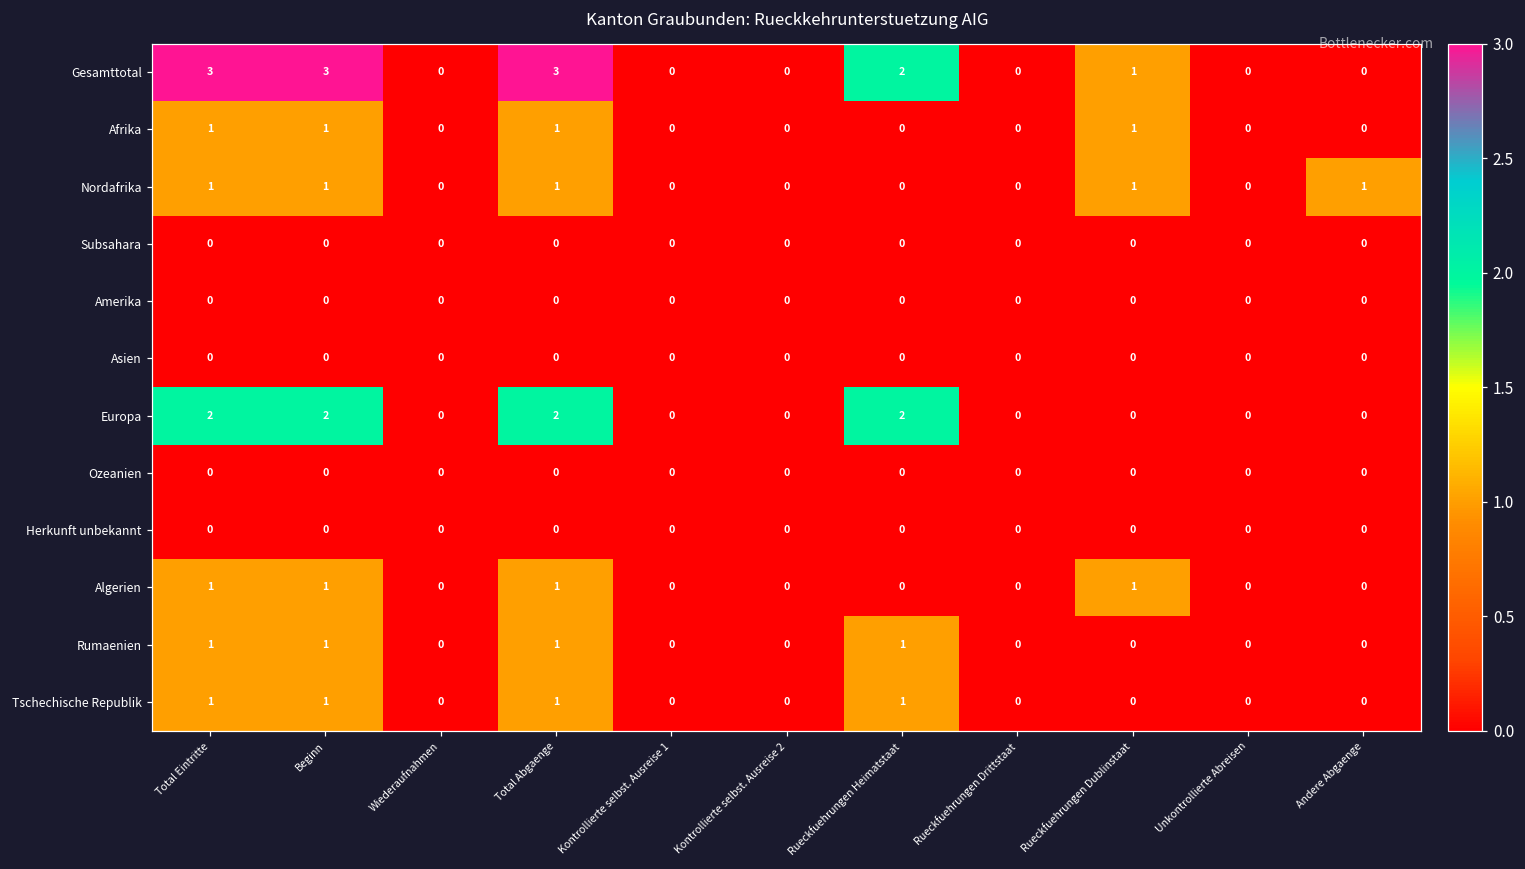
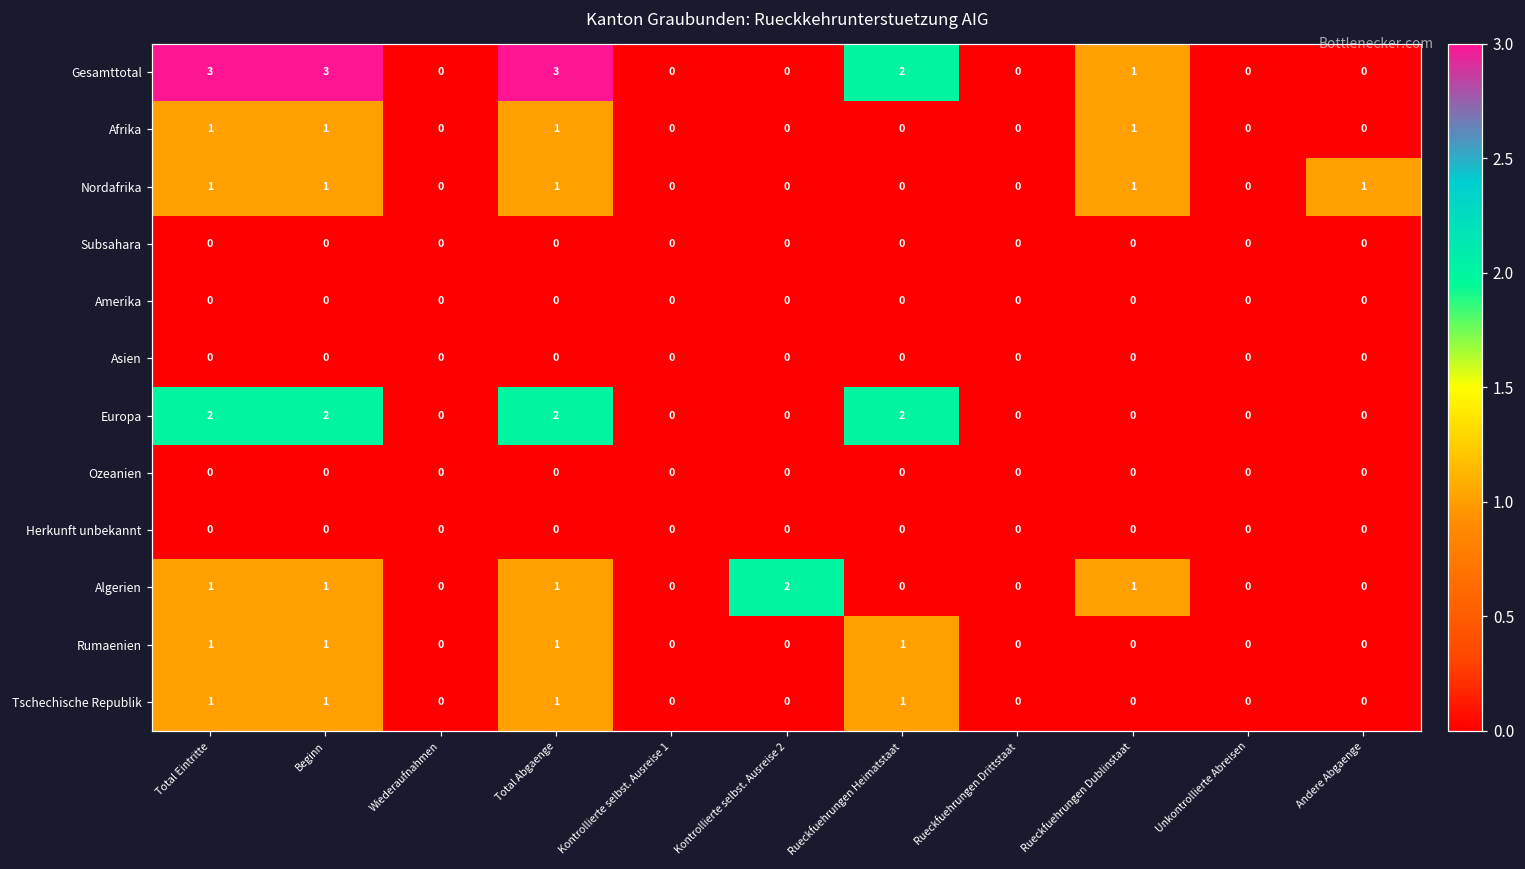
  {
    "Gesamttotal": {
      "Total Eintritte": 3,
      "Beginn": 3,
      "Wiederaufnahmen": 0,
      "Total Abgaenge": 3,
      "Kontrollierte selbst. Ausreise 1": 0,
      "Kontrollierte selbst. Ausreise 2": 0,
      "Rueckfuehrungen Heimatstaat": 2,
      "Rueckfuehrungen Drittstaat": 0,
      "Rueckfuehrungen Dublinstaat": 1,
      "Unkontrollierte Abreisen": 0
    },
    "Afrika": {
      "Total Eintritte": 1,
      "Beginn": 1,
      "Wiederaufnahmen": 0,
      "Total Abgaenge": 1,
      "Kontrollierte selbst. Ausreise 1": 0,
      "Kontrollierte selbst. Ausreise 2": 0,
      "Rueckfuehrungen Heimatstaat": 0,
      "Rueckfuehrungen Drittstaat": 0,
      "Rueckfuehrungen Dublinstaat": 1,
      "Unkontrollierte Abreisen": 0,
      "Andere Abgaenge": 0
    },
    "Nordafrika": {
      "Total Eintritte": 1,
      "Beginn": 1,
      "Wiederaufnahmen": 0,
      "Total Abgaenge": 1,
      "Kontrollierte selbst. Ausreise 1": 0,
      "Kontrollierte selbst. Ausreise 2": 0,
      "Rueckfuehrungen Heimatstaat": 0,
      "Rueckfuehrungen Drittstaat": 0,
      "Rueckfuehrungen Dublinstaat": 1,
      "Unkontrollierte Abreisen": 0,
      "Andere Abgaenge": 1
    },
    "Subsahara": {
      "Total Eintritte": 0,
      "Beginn": 0,
      "Wiederaufnahmen": 0,
      "Total Abgaenge": 0,
      "Kontrollierte selbst. Ausreise 1": 0,
      "Kontrollierte selbst. Ausreise 2": 0,
      "Rueckfuehrungen Heimatstaat": 0,
      "Rueckfuehrungen Drittstaat": 0,
      "Rueckfuehrungen Dublinstaat": 0,
      "Unkontrollierte Abreisen": 0,
      "Andere Abgaenge": 0
    },
    "Amerika": {
      "Total Eintritte": 0,
      "Beginn": 0,
      "Wiederaufnahmen": 0,
      "Total Abgaenge": 0,
      "Kontrollierte selbst. Ausreise 1": 0,
      "Kontrollierte selbst. Ausreise 2": 0,
      "Rueckfuehrungen Heimatstaat": 0,
      "Rueckfuehrungen Drittstaat": 0,
      "Rueckfuehrungen Dublinstaat": 0,
      "Unkontrollierte Abreisen": 0,
      "Andere Abgaenge": 0
    },
    "Asien": {
      "Total Eintritte": 0,
      "Beginn": 0,
      "Wiederaufnahmen": 0,
      "Total Abgaenge": 0,
      "Kontrollierte selbst. Ausreise 1": 0,
      "Kontrollierte selbst. Ausreise 2": 0,
      "Rueckfuehrungen Heimatstaat": 0,
      "Rueckfuehrungen Drittstaat": 0,
      "Rueckfuehrungen Dublinstaat": 0,
      "Unkontrollierte Abreisen": 0,
      "Andere Abgaenge": 0
    },
    "Europa": {
      "Total Eintritte": 2,
      "Beginn": 2,
      "Wiederaufnahmen": 0,
      "Total Abgaenge": 2,
      "Kontrollierte selbst. Ausreise 1": 0,
      "Kontrollierte selbst. Ausreise 2": 0,
      "Rueckfuehrungen Heimatstaat": 2,
      "Rueckfuehrungen Drittstaat": 0,
      "Rueckfuehrungen Dublinstaat": 0,
      "Unkontrollierte Abreisen": 0,
      "Andere Abgaenge": 0
    },
    "Ozeanien": {
      "Total Eintritte": 0,
      "Beginn": 0,
      "Wiederaufnahmen": 0,
      "Total Abgaenge": 0,
      "Kontrollierte selbst. Ausreise 1": 0,
      "Kontrollierte selbst. Ausreise 2": 0,
      "Rueckfuehrungen Heimatstaat": 0,
      "Rueckfuehrungen Drittstaat": 0,
      "Rueckfuehrungen Dublinstaat": 0,
      "Unkontrollierte Abreisen": 0,
      "Andere Abgaenge": 0
    },
    "Herkunft unbekannt": {
      "Total Eintritte": 0,
      "Beginn": 0,
      "Wiederaufnahmen": 0,
      "Total Abgaenge": 0,
      "Kontrollierte selbst. Ausreise 1": 0,
      "Kontrollierte selbst. Ausreise 2": 0,
      "Rueckfuehrungen Heimatstaat": 0,
      "Rueckfuehrungen Drittstaat": 0,
      "Rueckfuehrungen Dublinstaat": 0,
      "Unkontrollierte Abreisen": 0,
      "Andere Abgaenge": 0
    },
    "Algerien": {
      "Total Eintritte": 1,
      "Beginn": 1,
      "Wiederaufnahmen": 0,
      "Total Abgaenge": 1,
      "Kontrollierte selbst. Ausreise 1": 0,
-     "Kontrollierte selbst. Ausreise 2": 0,
+     "Kontrollierte selbst. Ausreise 2": 2,
      "Rueckfuehrungen Heimatstaat": 0,
      "Rueckfuehrungen Drittstaat": 0,
      "Rueckfuehrungen Dublinstaat": 1,
      "Unkontrollierte Abreisen": 0,
      "Andere Abgaenge": 0
    },
    "Rumaenien": {
      "Total Eintritte": 1,
      "Beginn": 1,
      "Wiederaufnahmen": 0,
      "Total Abgaenge": 1,
      "Kontrollierte selbst. Ausreise 1": 0,
      "Kontrollierte selbst. Ausreise 2": 0,
      "Rueckfuehrungen Heimatstaat": 1,
      "Rueckfuehrungen Drittstaat": 0,
      "Rueckfuehrungen Dublinstaat": 0,
      "Unkontrollierte Abreisen": 0,
      "Andere Abgaenge": 0
    },
    "Tschechische Republik": {
      "Total Eintritte": 1,
      "Beginn": 1,
      "Wiederaufnahmen": 0,
      "Total Abgaenge": 1,
      "Kontrollierte selbst. Ausreise 1": 0,
      "Kontrollierte selbst. Ausreise 2": 0,
      "Rueckfuehrungen Heimatstaat": 1,
      "Rueckfuehrungen Drittstaat": 0,
      "Rueckfuehrungen Dublinstaat": 0,
      "Unkontrollierte Abreisen": 0,
      "Andere Abgaenge": 0
    }
  }
